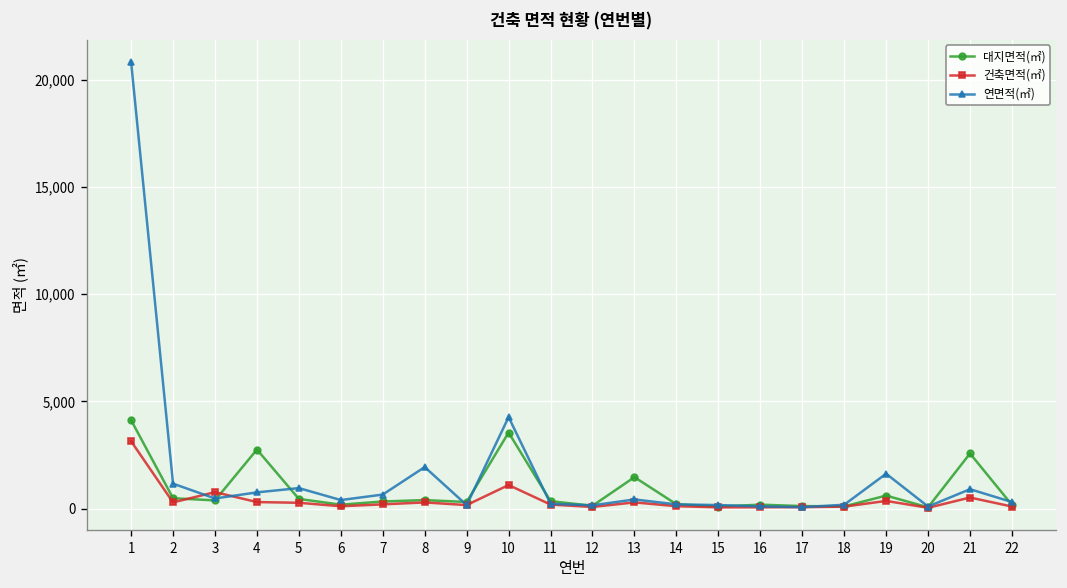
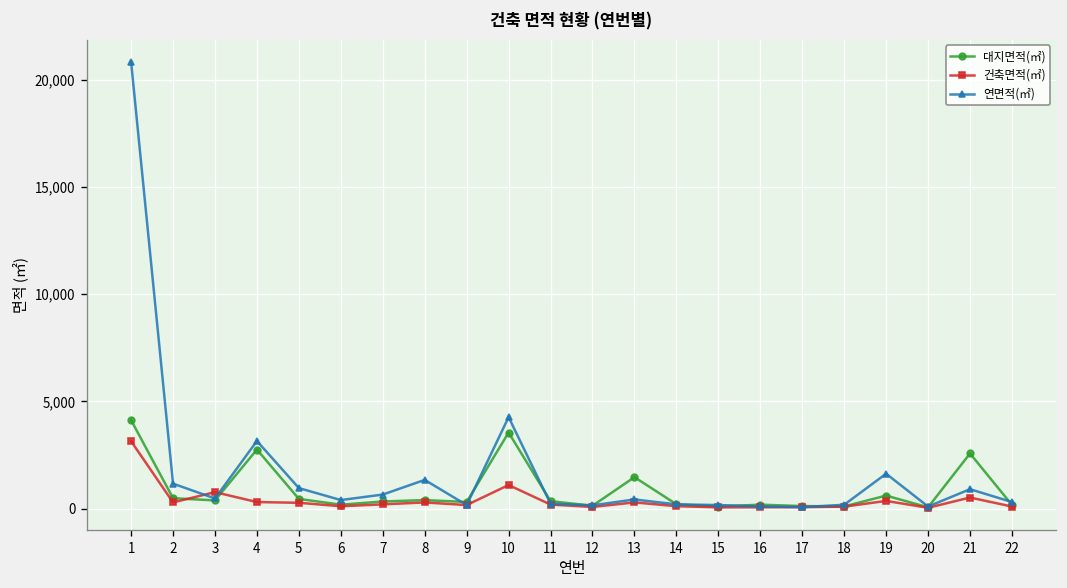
  {
    "대지면적(㎡)": {
      "1": "4,100",
      "2": "500",
      "4": "2,800",
      "5": "400",
      "9": "300",
      "10": "3,500",
      "13": "1,500",
      "19": "600",
      "21": "2,600"
    },
    "건축면적(㎡)": {
      "1": "3,100",
      "2": "300",
      "3": "800",
      "4": "300",
      "5": "300",
      "10": "1,100",
      "19": "400",
      "21": "500"
    },
    "연면적(㎡)": {
      "1": "20,800",
      "2": "1,200",
-     "4": "800",
+     "4": "3,200",
      "5": "1,000",
      "6": "400",
      "7": "700",
-     "8": "1,900",
+     "8": "1,300",
      "10": "4,300",
      "19": "1,600",
      "21": "900"
    }
  }
